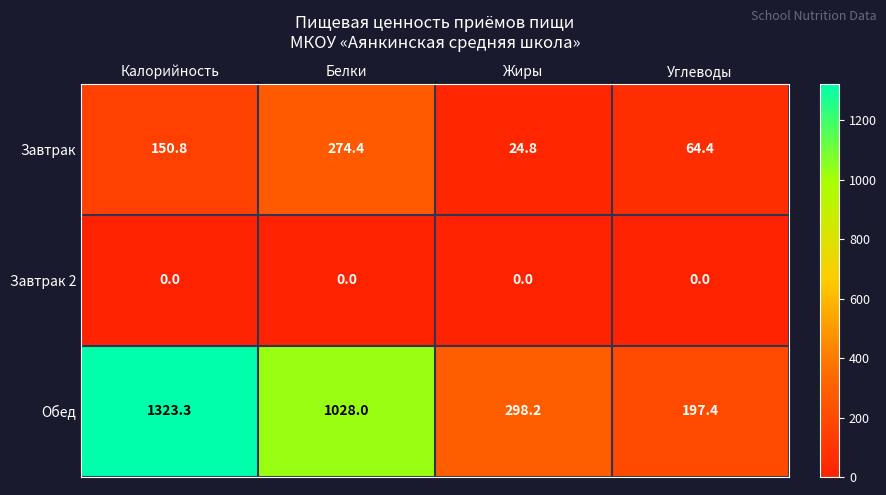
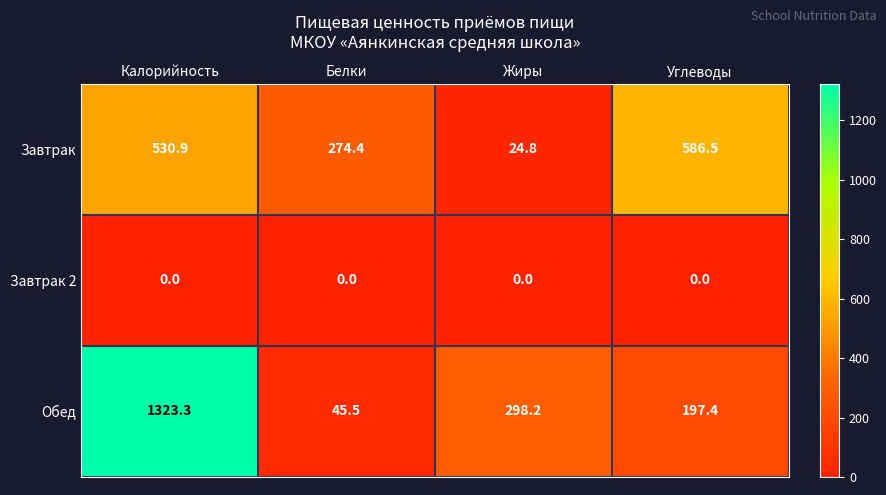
  {
    "Завтрак": {
-     "Калорийность": 150.8,
+     "Калорийность": 530.9,
      "Белки": 274.4,
      "Жиры": 24.8,
-     "Углеводы": 64.4
+     "Углеводы": 586.5
    },
    "Завтрак 2": {
      "Калорийность": 0.0,
      "Белки": 0.0,
      "Жиры": 0.0,
      "Углеводы": 0.0
    },
    "Обед": {
      "Калорийность": 1323.3,
-     "Белки": 1028.0,
+     "Белки": 45.5,
      "Жиры": 298.2,
      "Углеводы": 197.4
    }
  }
